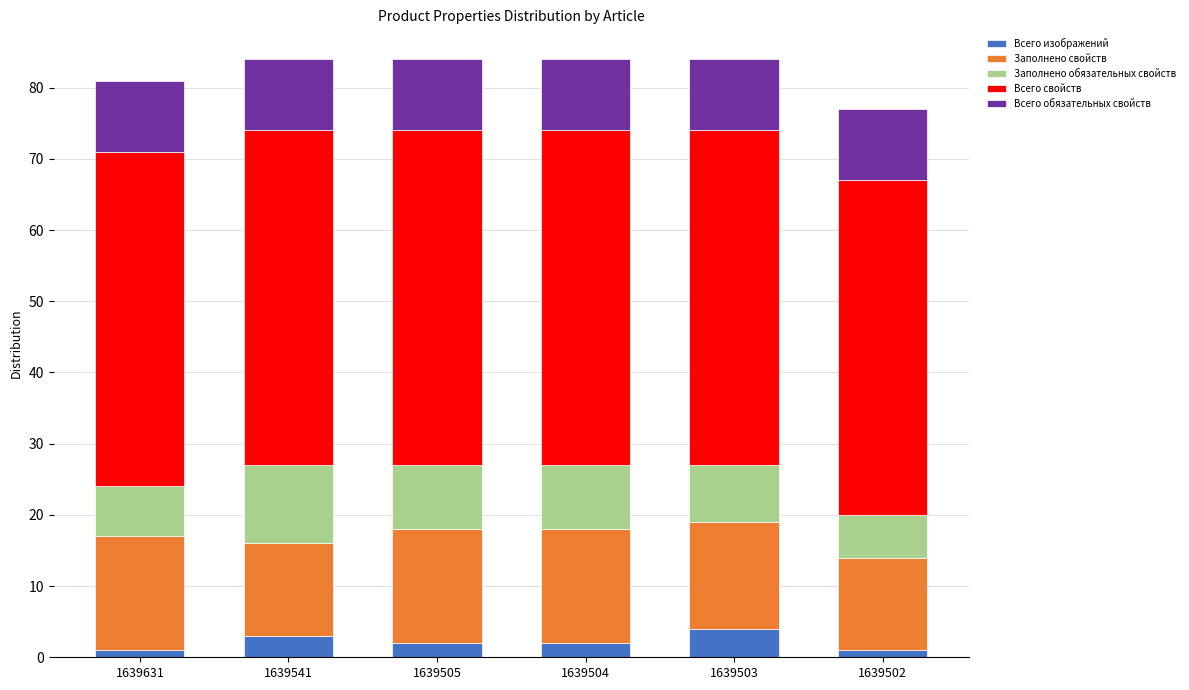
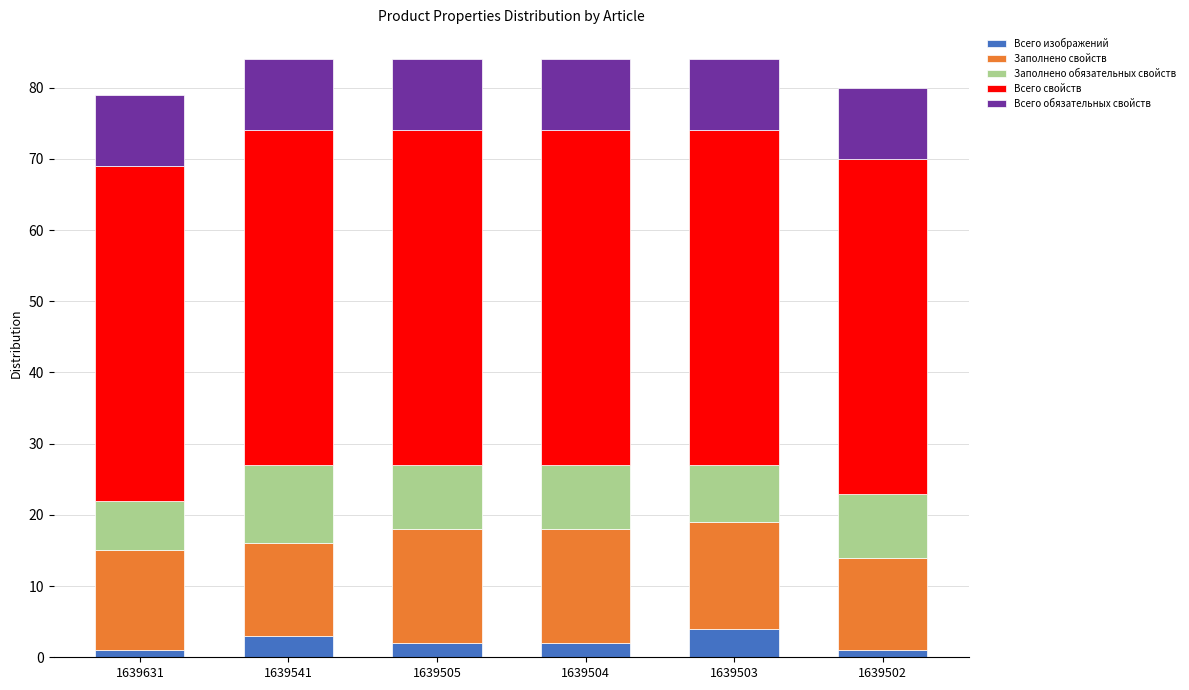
  {
    "Всего изображений": {
      "1639631": 1,
      "1639541": 3,
      "1639505": 2,
      "1639504": 2,
      "1639503": 4,
      "1639502": 1
    },
    "Заполнено свойств": {
-     "1639631": 16,
+     "1639631": 14,
      "1639541": 13,
      "1639505": 16,
      "1639504": 16,
      "1639503": 15,
      "1639502": 13
    },
    "Заполнено обязательных свойств": {
      "1639631": 7,
      "1639541": 11,
      "1639505": 9,
      "1639504": 9,
      "1639503": 8,
-     "1639502": 6
+     "1639502": 9
    },
    "Всего свойств": {
      "1639631": 47,
      "1639541": 47,
      "1639505": 47,
      "1639504": 47,
      "1639503": 47,
      "1639502": 47
    },
    "Всего обязательных свойств": {
      "1639631": 10,
      "1639541": 10,
      "1639505": 10,
      "1639504": 10,
      "1639503": 10,
      "1639502": 10
    }
  }
